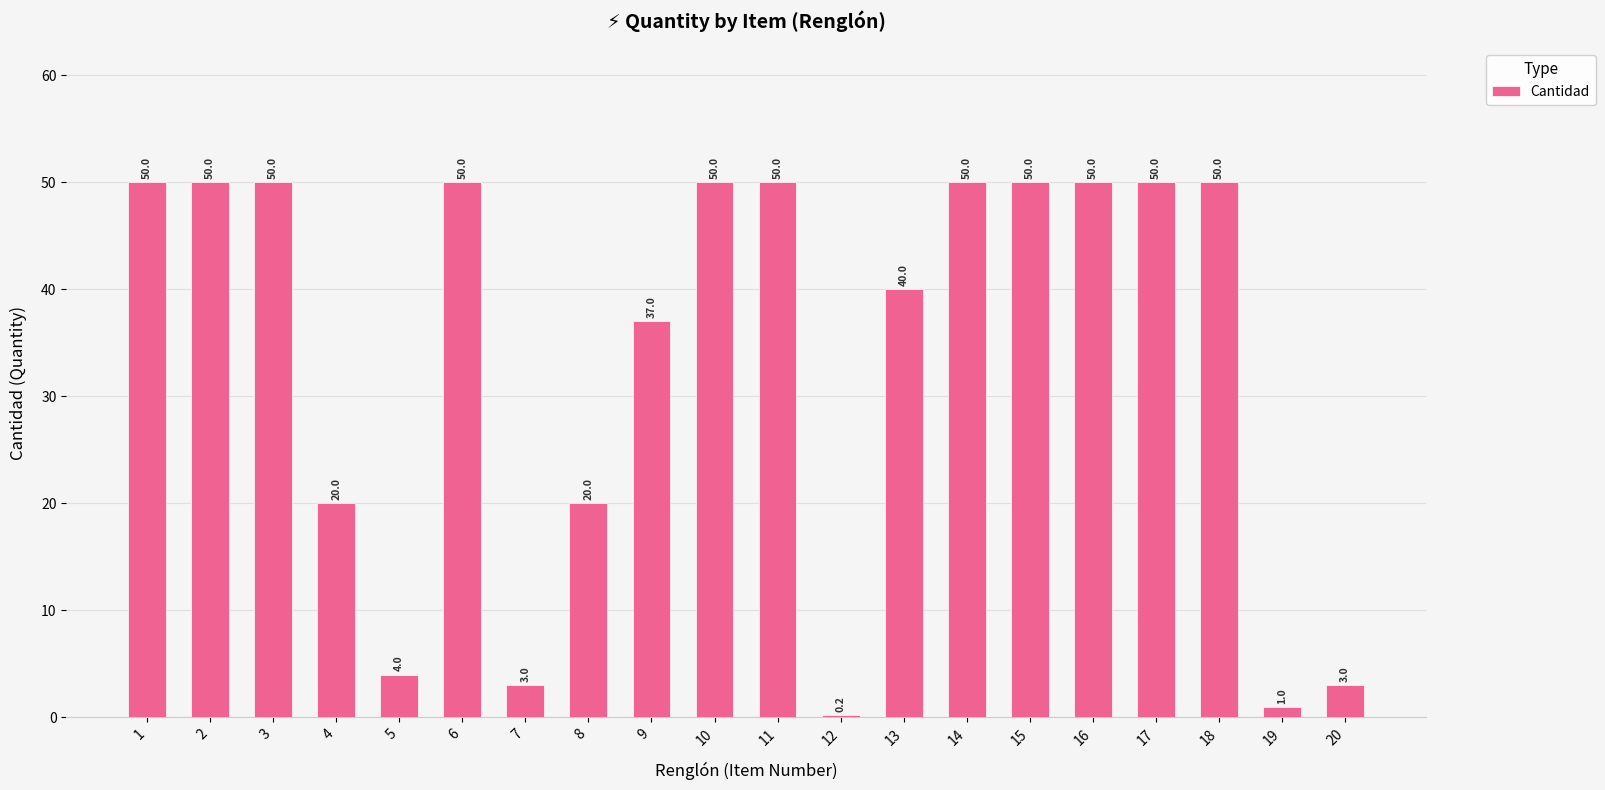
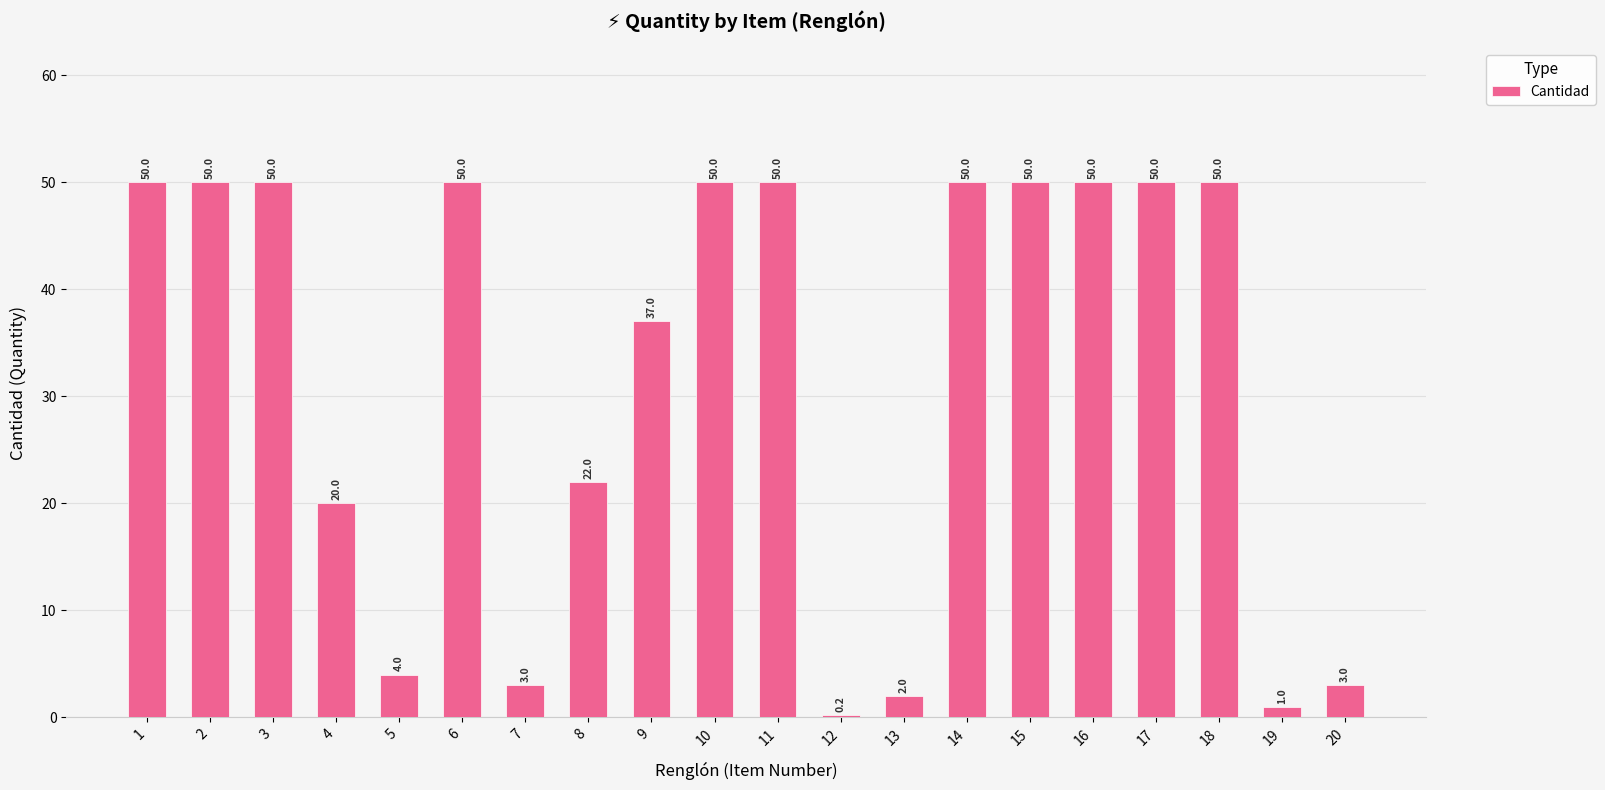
  {
    "1": 50.0,
    "2": 50.0,
    "3": 50.0,
    "4": 20.0,
    "5": 4.0,
    "6": 50.0,
    "7": 3.0,
-   "8": 20.0,
+   "8": 22.0,
    "9": 37.0,
    "10": 50.0,
    "11": 50.0,
    "12": 0.2,
-   "13": 40.0,
+   "13": 2.0,
    "14": 50.0,
    "15": 50.0,
    "16": 50.0,
    "17": 50.0,
    "18": 50.0,
    "19": 1.0,
    "20": 3.0
  }
